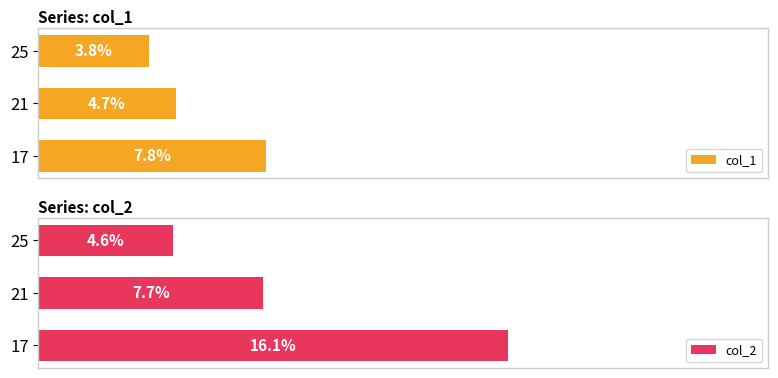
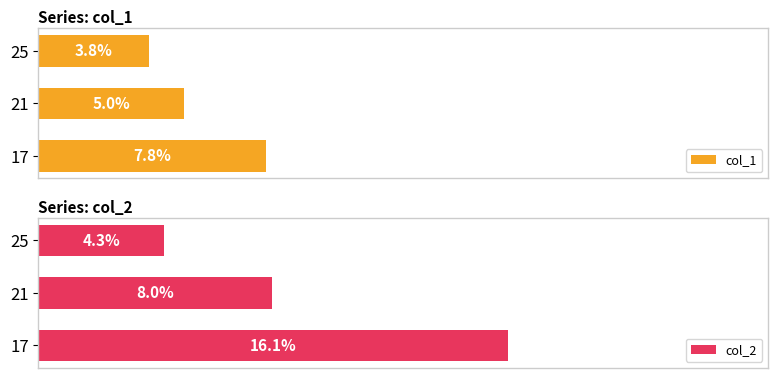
  {
    "Series: col_1": {
      "25": "3.8%",
-     "21": "4.7%",
+     "21": "5.0%",
      "17": "7.8%"
    },
    "Series: col_2": {
-     "25": "4.6%",
-     "21": "7.7%",
+     "25": "4.3%",
+     "21": "8.0%",
      "17": "16.1%"
    }
  }
